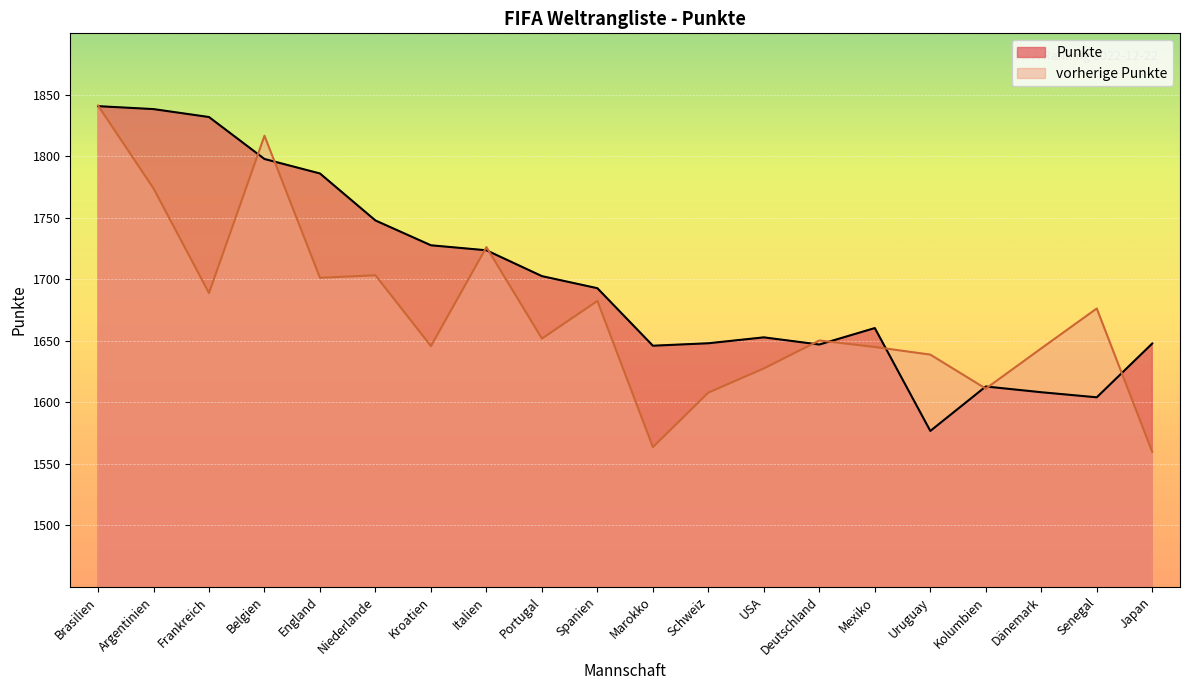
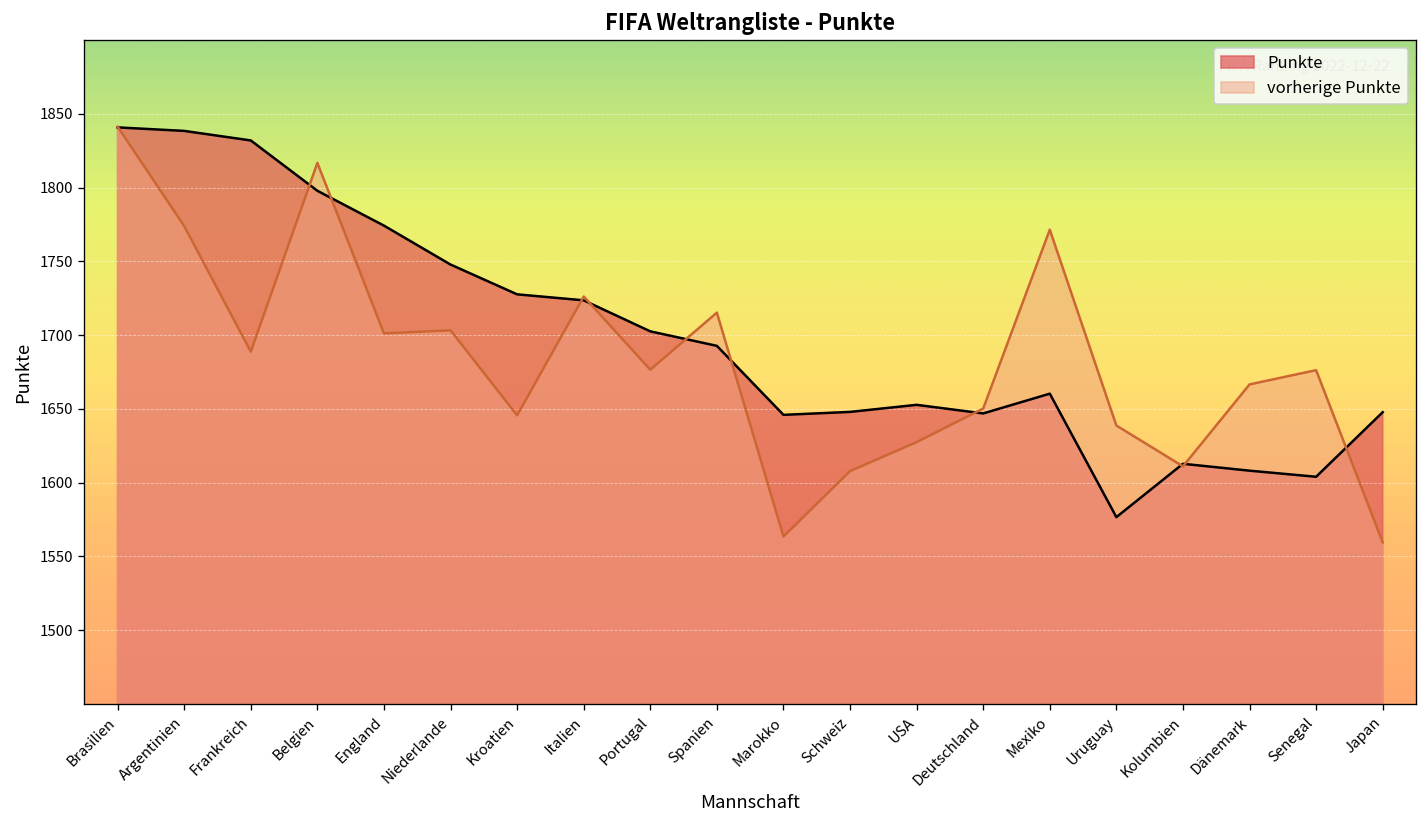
  {
    "Punkte": {
      "Argentinien": 1838,
      "Frankreich": 1832,
      "Belgien": 1798,
-     "England": 1786,
+     "England": 1774,
      "Niederlande": 1748,
      "Kroatien": 1728,
      "Italien": 1724,
      "Portugal": 1703,
      "Spanien": 1693,
      "Marokko": 1646,
      "Schweiz": 1648,
      "USA": 1653,
      "Deutschland": 1647,
      "Mexiko": 1660,
      "Uruguay": 1577,
      "Dänemark": 1608,
      "Senegal": 1604,
      "Japan": 1648
    },
    "vorherige Punkte": {
      "Argentinien": 1774,
      "Frankreich": 1689,
      "Belgien": 1817,
      "England": 1701,
      "Niederlande": 1703,
      "Kroatien": 1646,
      "Italien": 1726,
-     "Portugal": 1652,
-     "Spanien": 1682,
+     "Portugal": 1677,
+     "Spanien": 1715,
      "Marokko": 1564,
      "Schweiz": 1608,
      "USA": 1627,
      "Deutschland": 1650,
-     "Mexiko": 1645,
+     "Mexiko": 1771,
      "Uruguay": 1639,
-     "Dänemark": 1644,
+     "Dänemark": 1667,
      "Senegal": 1676,
      "Japan": 1560
    }
  }
